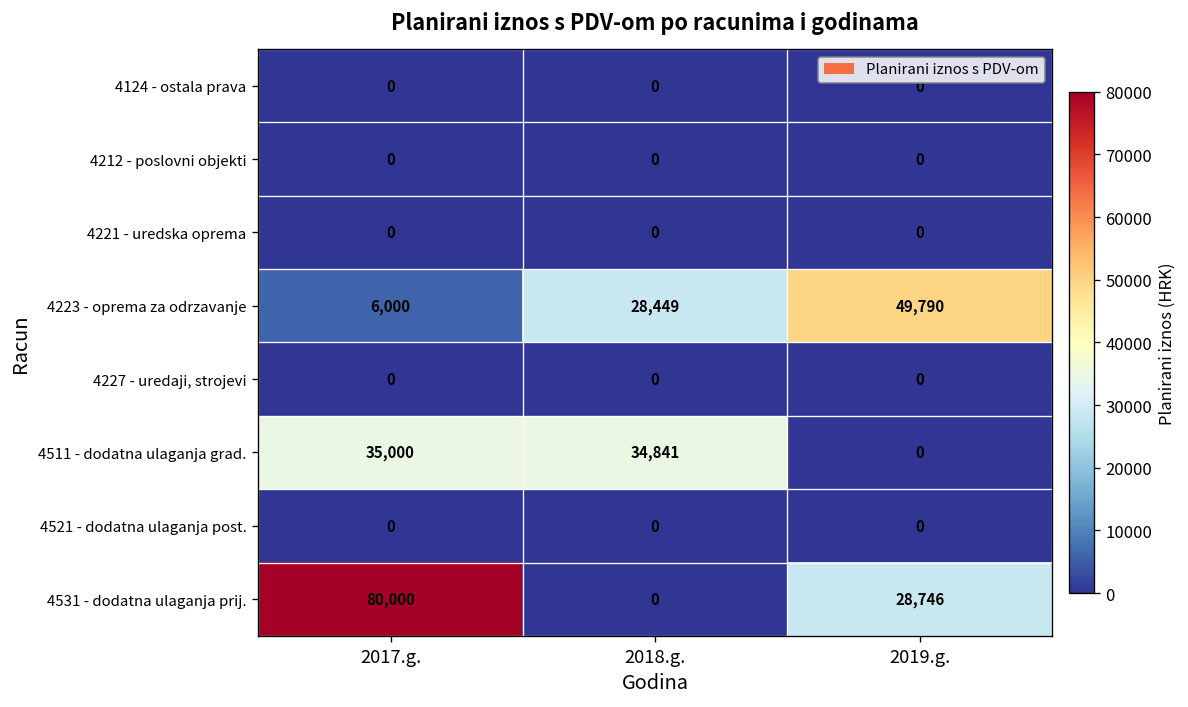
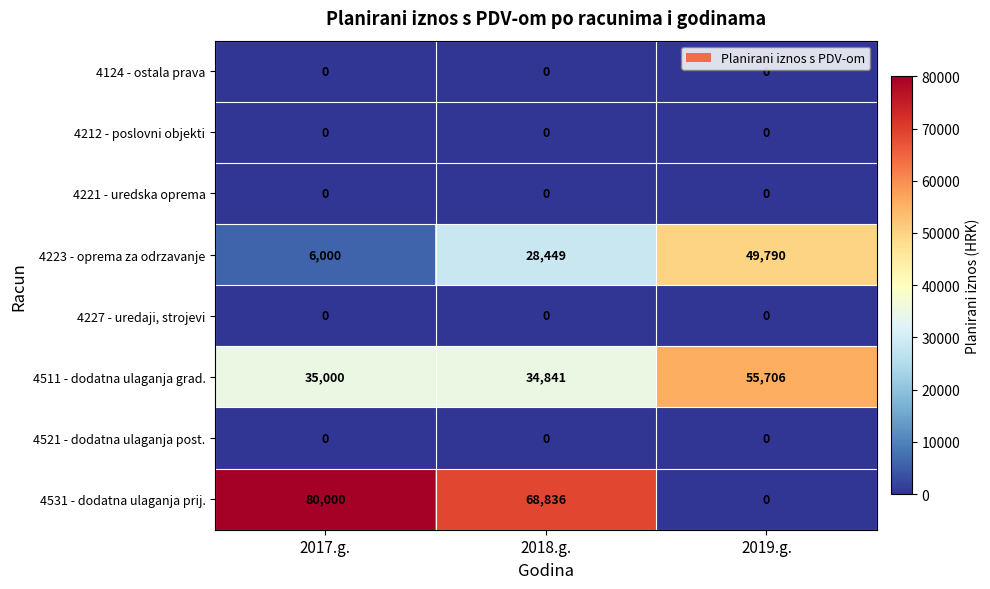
  {
    "4124 - ostala prava": {
      "2017.g.": "0",
      "2018.g.": "0"
    },
    "4212 - poslovni objekti": {
      "2017.g.": "0",
      "2018.g.": "0",
      "2019.g.": "0"
    },
    "4221 - uredska oprema": {
      "2017.g.": "0",
      "2018.g.": "0",
      "2019.g.": "0"
    },
    "4223 - oprema za odrzavanje": {
      "2017.g.": "6,000",
      "2018.g.": "28,449",
      "2019.g.": "49,790"
    },
    "4227 - uredaji, strojevi": {
      "2017.g.": "0",
      "2018.g.": "0",
      "2019.g.": "0"
    },
    "4511 - dodatna ulaganja grad.": {
      "2017.g.": "35,000",
      "2018.g.": "34,841",
-     "2019.g.": "0"
+     "2019.g.": "55,706"
    },
    "4521 - dodatna ulaganja post.": {
      "2017.g.": "0",
      "2018.g.": "0",
      "2019.g.": "0"
    },
    "4531 - dodatna ulaganja prij.": {
      "2017.g.": "80,000",
-     "2018.g.": "0",
-     "2019.g.": "28,746"
+     "2018.g.": "68,836",
+     "2019.g.": "0"
    }
  }
